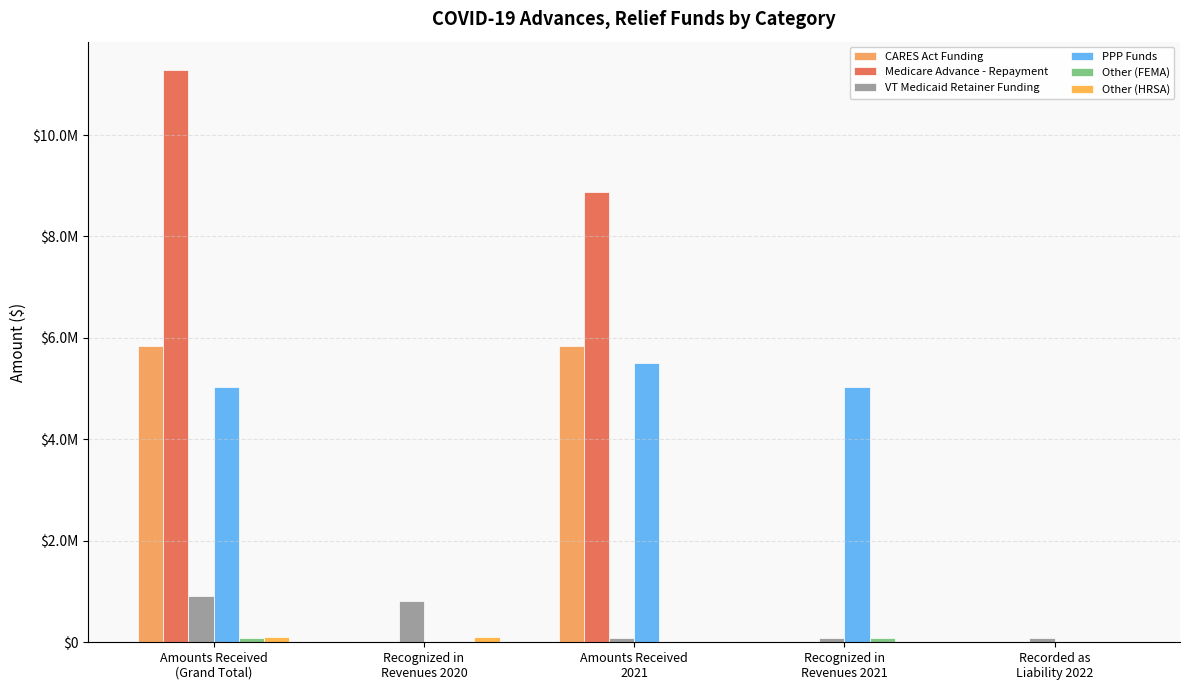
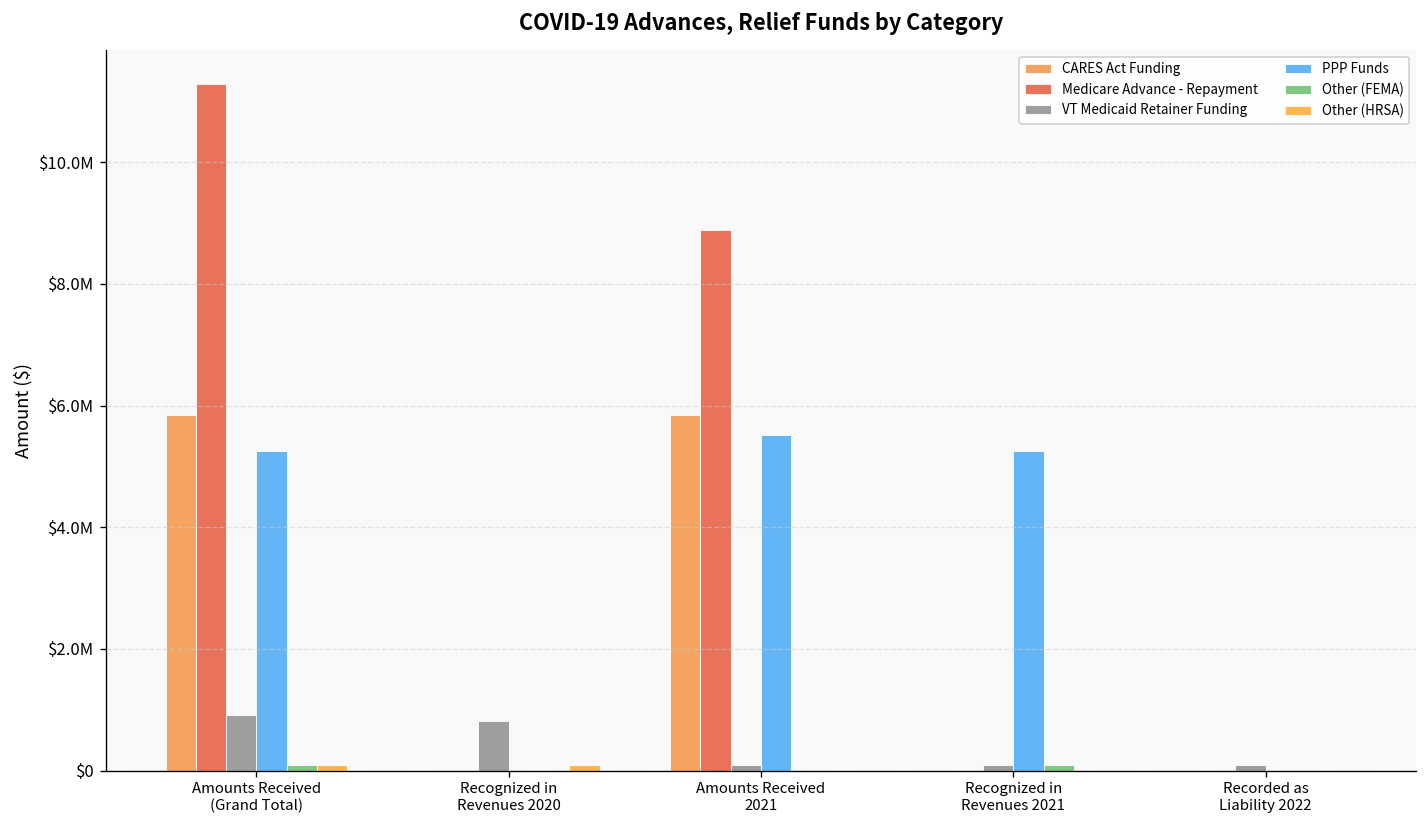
  {
    "PPP Funds": {
-     "Amounts Received (Grand Total)": "$5000000",
+     "Amounts Received (Grand Total)": "$5300000",
      "Recognized in Revenues 2020": "$0",
      "Amounts Received 2021": "$5500000",
-     "Recognized in Revenues 2021": "$5000000",
+     "Recognized in Revenues 2021": "$5200000",
      "Recorded as Liability 2022": "$0"
    }
  }
